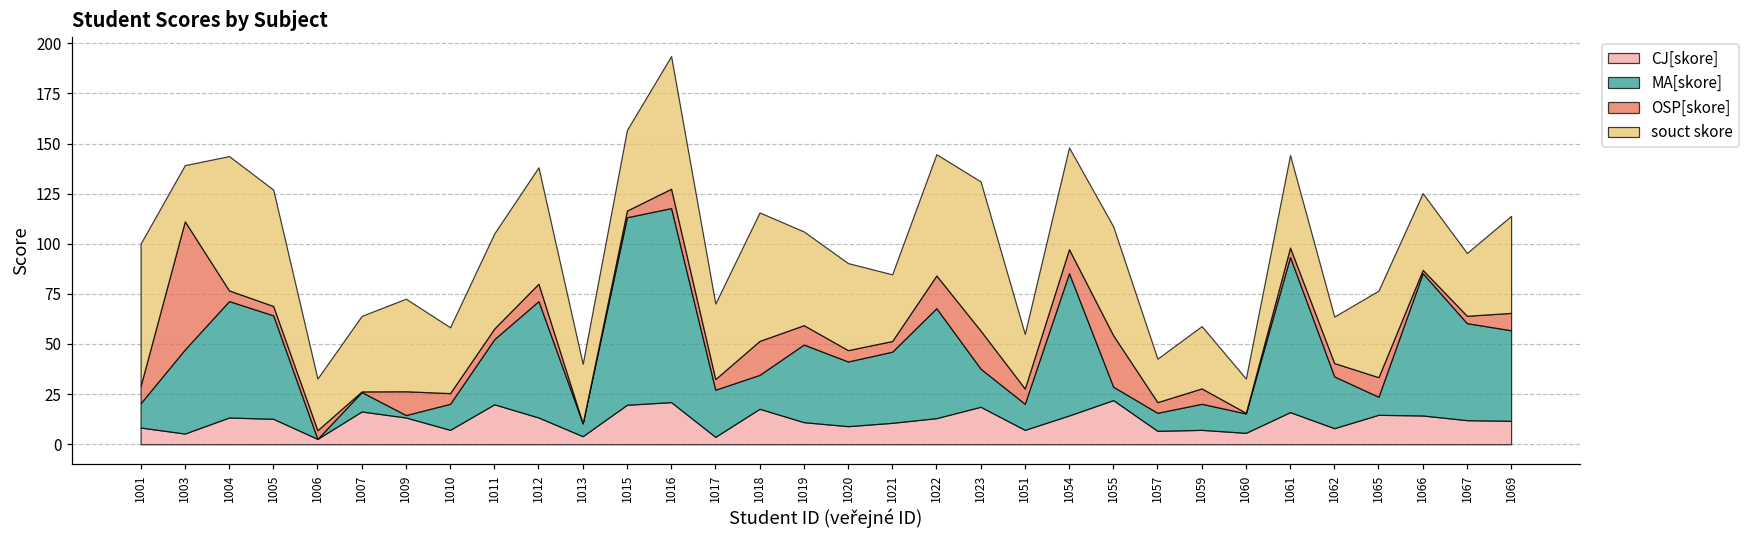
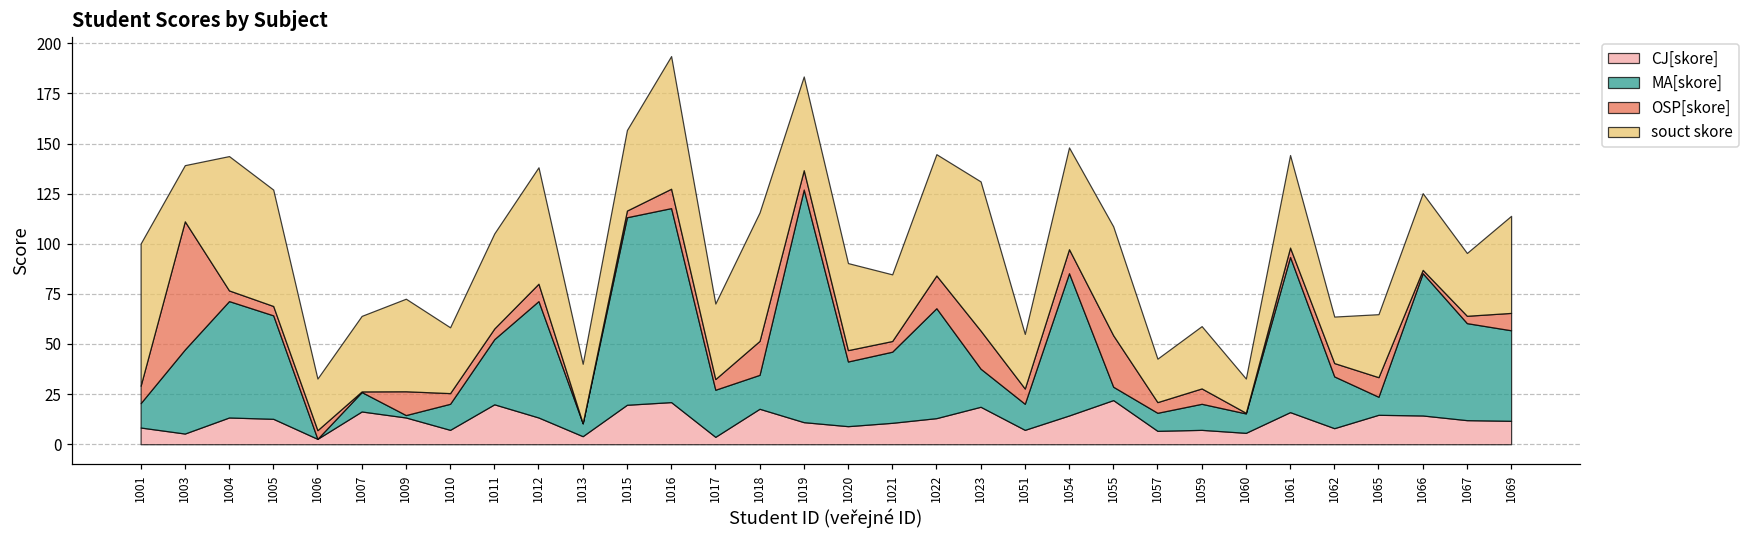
  {
    "CJ[skore]": {
      "1001": 8,
      "1003": 5,
      "1004": 13,
      "1005": 13,
      "1007": 16,
      "1010": 7,
      "1011": 20,
      "1012": 13,
      "1013": 4,
      "1015": 20,
      "1016": 21,
      "1017": 4,
      "1018": 18,
      "1019": 11,
      "1020": 9,
      "1021": 11,
      "1022": 13,
      "1023": 19,
      "1051": 7,
      "1054": 14,
      "1055": 22,
      "1057": 7,
      "1059": 7,
      "1060": 6,
      "1061": 16,
      "1062": 8,
      "1065": 15,
      "1066": 14,
      "1067": 12,
      "1069": 12
    },
    "MA[skore]": {
      "1001": 12,
      "1003": 42,
      "1004": 58,
      "1005": 52,
      "1010": 13,
      "1011": 33,
      "1012": 58,
      "1015": 94,
      "1016": 97,
      "1017": 24,
      "1018": 17,
-     "1019": 39,
+     "1019": 116,
      "1020": 32,
      "1021": 35,
      "1022": 55,
      "1023": 19,
      "1051": 13,
      "1054": 71,
      "1055": 7,
      "1057": 9,
      "1059": 13,
      "1061": 77,
      "1062": 26,
      "1065": 9,
      "1066": 71,
      "1067": 48,
      "1069": 45
    },
    "OSP[skore]": {
      "1001": 9,
      "1003": 64,
      "1004": 5,
      "1005": 5,
      "1006": 4,
      "1009": 12,
      "1010": 5,
      "1011": 5,
      "1012": 9,
      "1015": 3,
      "1016": 10,
      "1017": 5,
      "1018": 17,
      "1019": 10,
      "1020": 6,
      "1021": 5,
      "1022": 16,
      "1023": 19,
      "1051": 8,
      "1054": 12,
      "1055": 26,
      "1057": 5,
      "1059": 8,
      "1061": 5,
      "1062": 7,
      "1065": 10,
      "1066": 2,
      "1067": 4,
      "1069": 9
    },
    "souct skore": {
      "1001": 71,
      "1003": 28,
      "1004": 67,
      "1005": 58,
      "1006": 26,
      "1007": 38,
      "1009": 46,
      "1010": 33,
      "1011": 47,
      "1012": 58,
      "1013": 30,
      "1015": 40,
      "1016": 66,
      "1017": 38,
      "1018": 64,
      "1019": 47,
      "1020": 43,
      "1021": 33,
      "1022": 61,
      "1023": 74,
      "1051": 27,
      "1054": 51,
      "1055": 54,
      "1057": 22,
      "1059": 31,
      "1060": 17,
      "1061": 46,
      "1062": 23,
-     "1065": 43,
+     "1065": 31,
      "1066": 38,
      "1067": 31,
      "1069": 48
    }
  }
